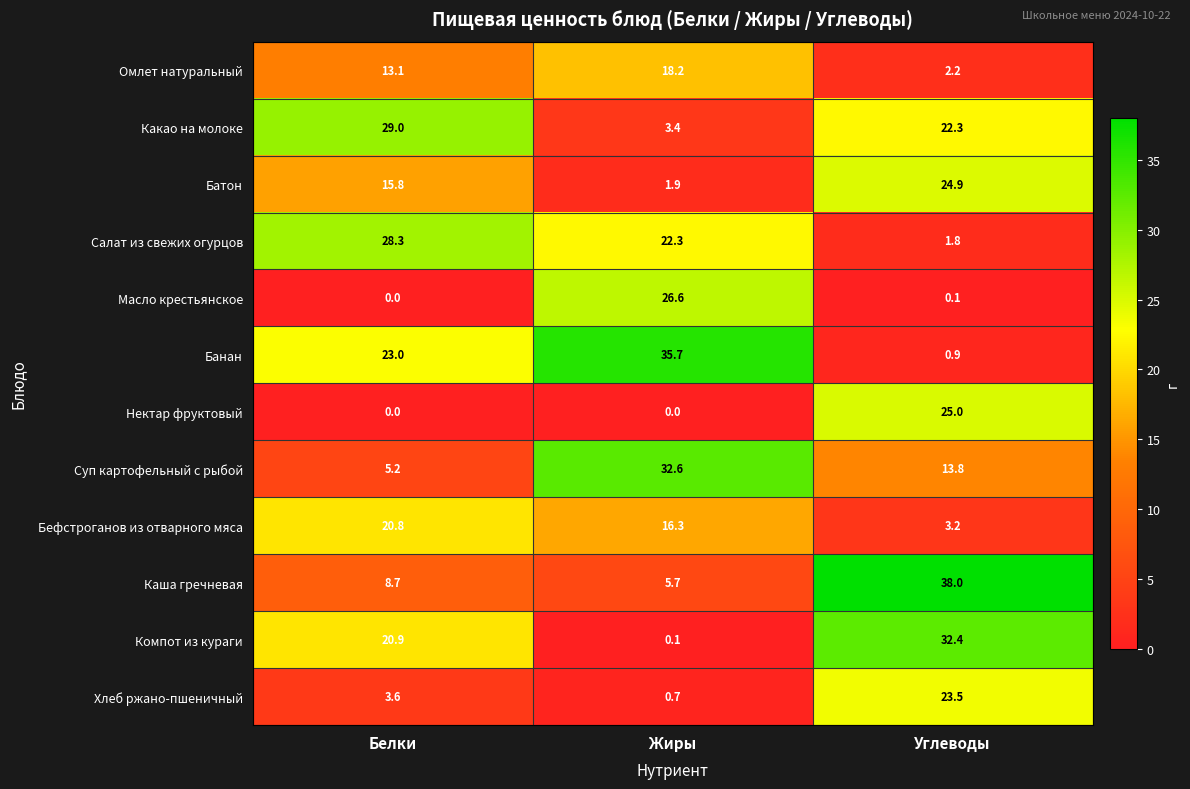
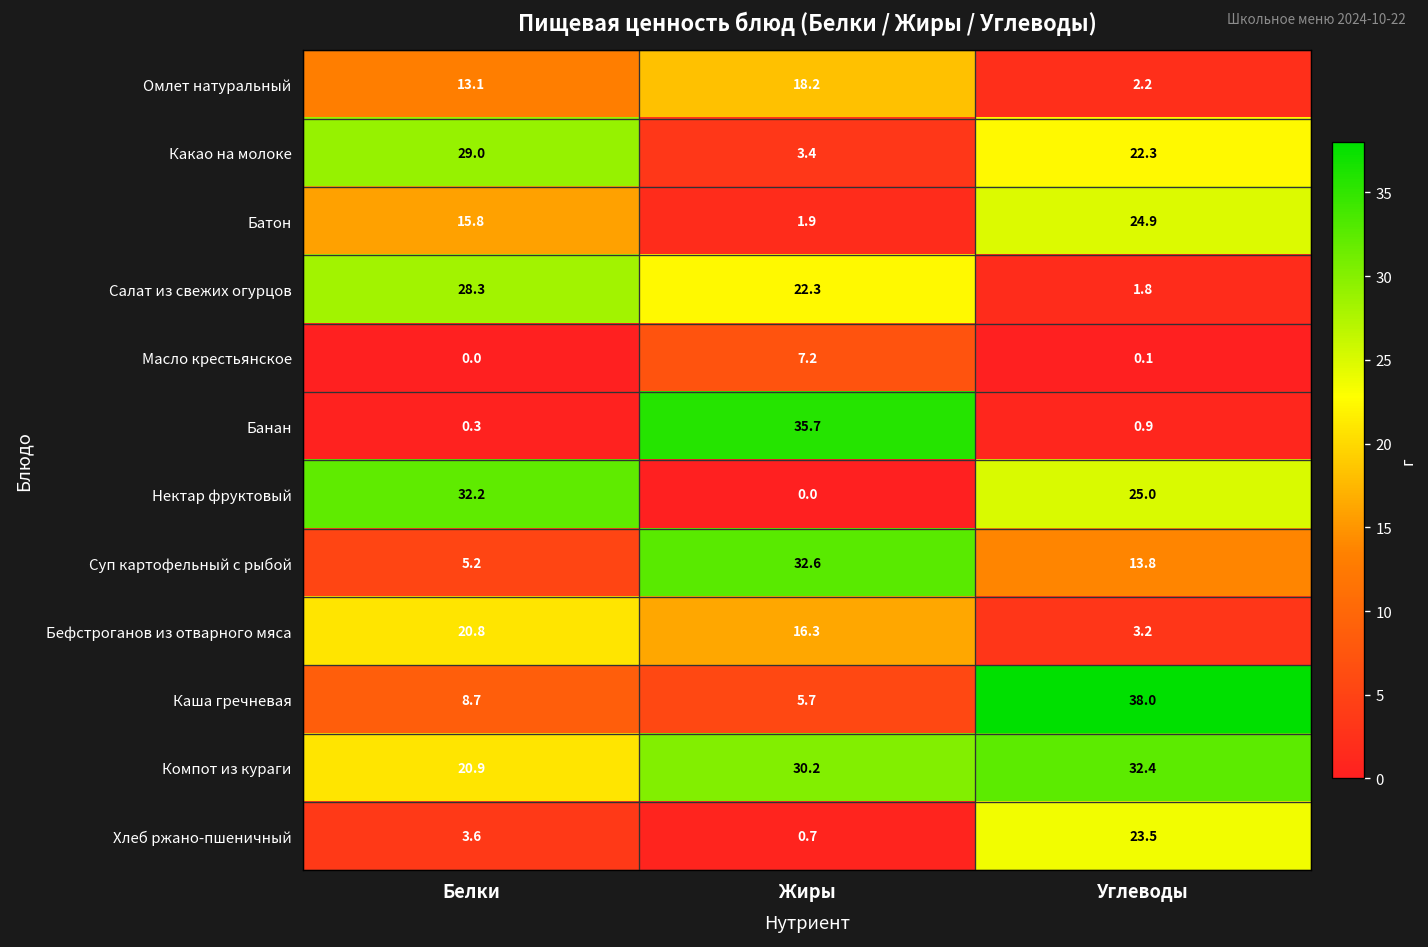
  {
    "Омлет натуральный": {
      "Белки": 13.1,
      "Жиры": 18.2,
      "Углеводы": 2.2
    },
    "Какао на молоке": {
      "Белки": 29.0,
      "Жиры": 3.4,
      "Углеводы": 22.3
    },
    "Батон": {
      "Белки": 15.8,
      "Жиры": 1.9,
      "Углеводы": 24.9
    },
    "Салат из свежих огурцов": {
      "Белки": 28.3,
      "Жиры": 22.3,
      "Углеводы": 1.8
    },
    "Масло крестьянское": {
      "Белки": 0.0,
-     "Жиры": 26.6,
+     "Жиры": 7.2,
      "Углеводы": 0.1
    },
    "Банан": {
-     "Белки": 23.0,
+     "Белки": 0.3,
      "Жиры": 35.7,
      "Углеводы": 0.9
    },
    "Нектар фруктовый": {
-     "Белки": 0.0,
+     "Белки": 32.2,
      "Жиры": 0.0,
      "Углеводы": 25.0
    },
    "Суп картофельный с рыбой": {
      "Белки": 5.2,
      "Жиры": 32.6,
      "Углеводы": 13.8
    },
    "Бефстроганов из отварного мяса": {
      "Белки": 20.8,
      "Жиры": 16.3,
      "Углеводы": 3.2
    },
    "Каша гречневая": {
      "Белки": 8.7,
      "Жиры": 5.7,
      "Углеводы": 38.0
    },
    "Компот из кураги": {
      "Белки": 20.9,
-     "Жиры": 0.1,
+     "Жиры": 30.2,
      "Углеводы": 32.4
    },
    "Хлеб ржано-пшеничный": {
      "Белки": 3.6,
      "Жиры": 0.7,
      "Углеводы": 23.5
    }
  }
